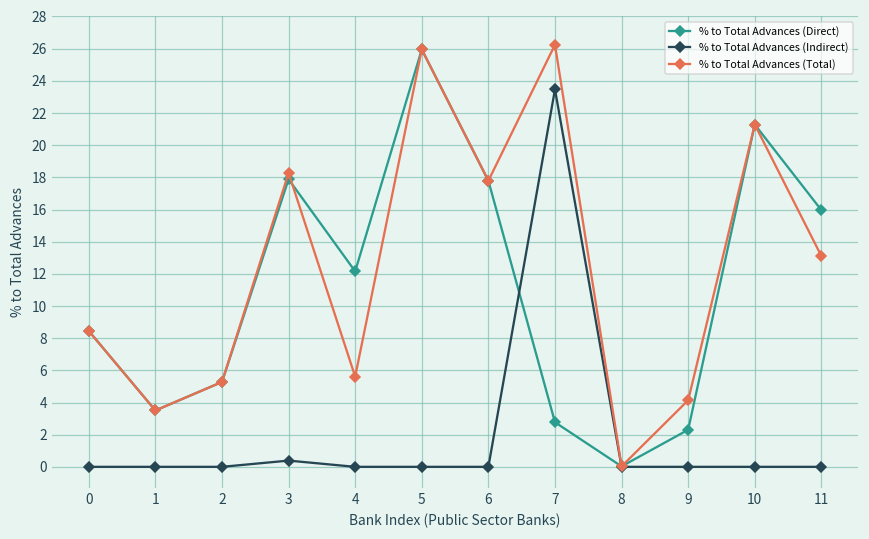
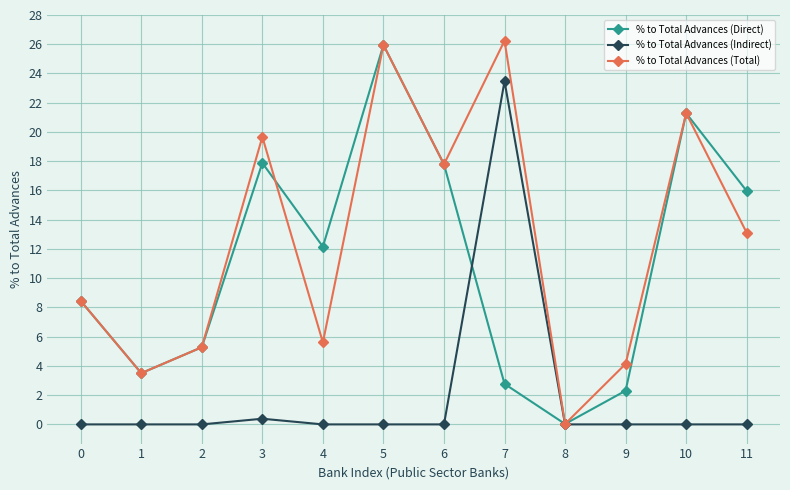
  {
    "% to Total Advances (Direct)": {
      "3": 17.9,
      "4": 12.2,
      "7": 2.8,
      "9": 2.3,
      "11": 16.0
    },
    "% to Total Advances (Indirect)": {
      "0": 0.0,
      "1": 0.0,
      "2": 0.0,
      "3": 0.4,
      "4": 0.0,
      "5": 0.0,
      "6": 0.0,
      "7": 23.5,
      "9": 0.0,
      "10": 0.0,
      "11": 0.0
    },
    "% to Total Advances (Total)": {
-     "3": 18.3,
+     "3": 19.7,
      "4": 5.6,
      "7": 26.2,
      "9": 4.1,
      "11": 13.1
    }
  }
